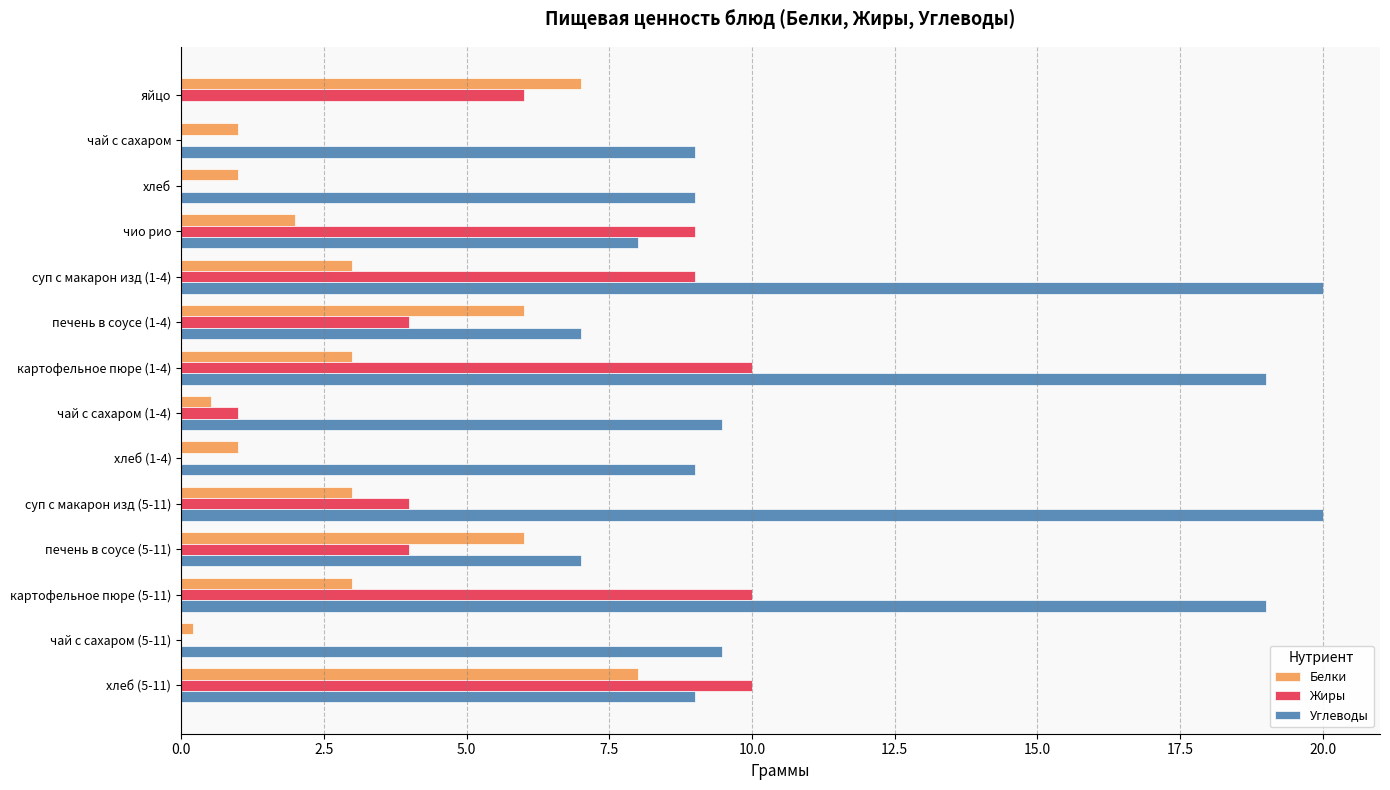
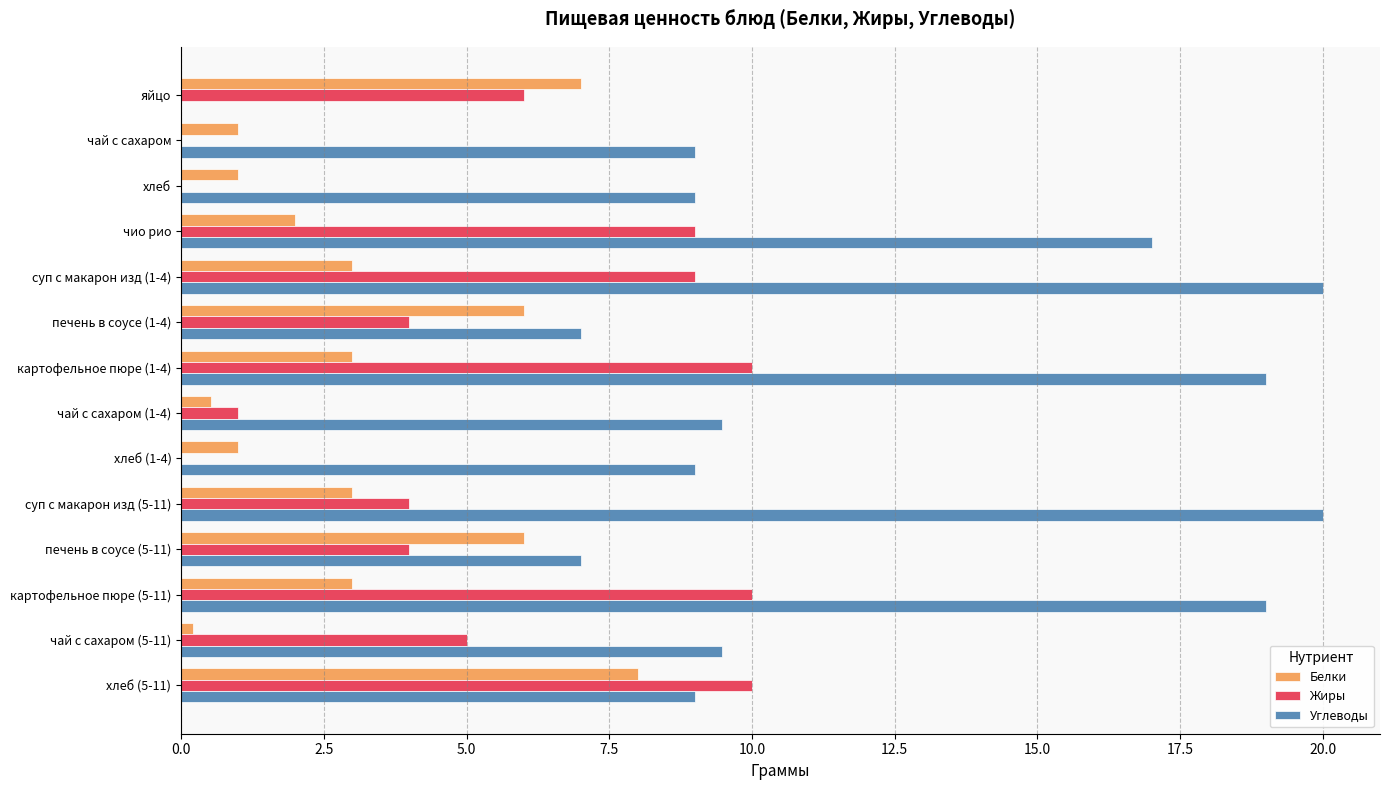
  {
    "Белки": {
      "яйцо": 7,
      "чай с сахаром": 1,
      "хлеб": 1,
      "чио рио": 2,
      "суп с макарон изд (1-4)": 3,
      "печень в соусе (1-4)": 6,
      "картофельное пюре (1-4)": 3,
      "чай с сахаром (1-4)": 0.5,
      "хлеб (1-4)": 1,
      "суп с макарон изд (5-11)": 3,
      "печень в соусе (5-11)": 6,
      "картофельное пюре (5-11)": 3,
      "чай с сахаром (5-11)": 0.2,
      "хлеб (5-11)": 8
    },
    "Жиры": {
      "яйцо": 6,
      "чай с сахаром": 0,
      "хлеб": 0,
      "чио рио": 9,
      "суп с макарон изд (1-4)": 9,
      "печень в соусе (1-4)": 4,
      "картофельное пюре (1-4)": 10,
      "чай с сахаром (1-4)": 1,
      "хлеб (1-4)": 0,
      "суп с макарон изд (5-11)": 4,
      "печень в соусе (5-11)": 4,
      "картофельное пюре (5-11)": 10,
-     "чай с сахаром (5-11)": 0,
+     "чай с сахаром (5-11)": 5,
      "хлеб (5-11)": 10
    },
    "Углеводы": {
      "яйцо": 0,
      "чай с сахаром": 9,
      "хлеб": 9,
-     "чио рио": 8,
+     "чио рио": 17,
      "суп с макарон изд (1-4)": 20,
      "печень в соусе (1-4)": 7,
      "картофельное пюре (1-4)": 19,
      "чай с сахаром (1-4)": 9.5,
      "хлеб (1-4)": 9,
      "суп с макарон изд (5-11)": 20,
      "печень в соусе (5-11)": 7,
      "картофельное пюре (5-11)": 19,
      "чай с сахаром (5-11)": 9.5,
      "хлеб (5-11)": 9
    }
  }
